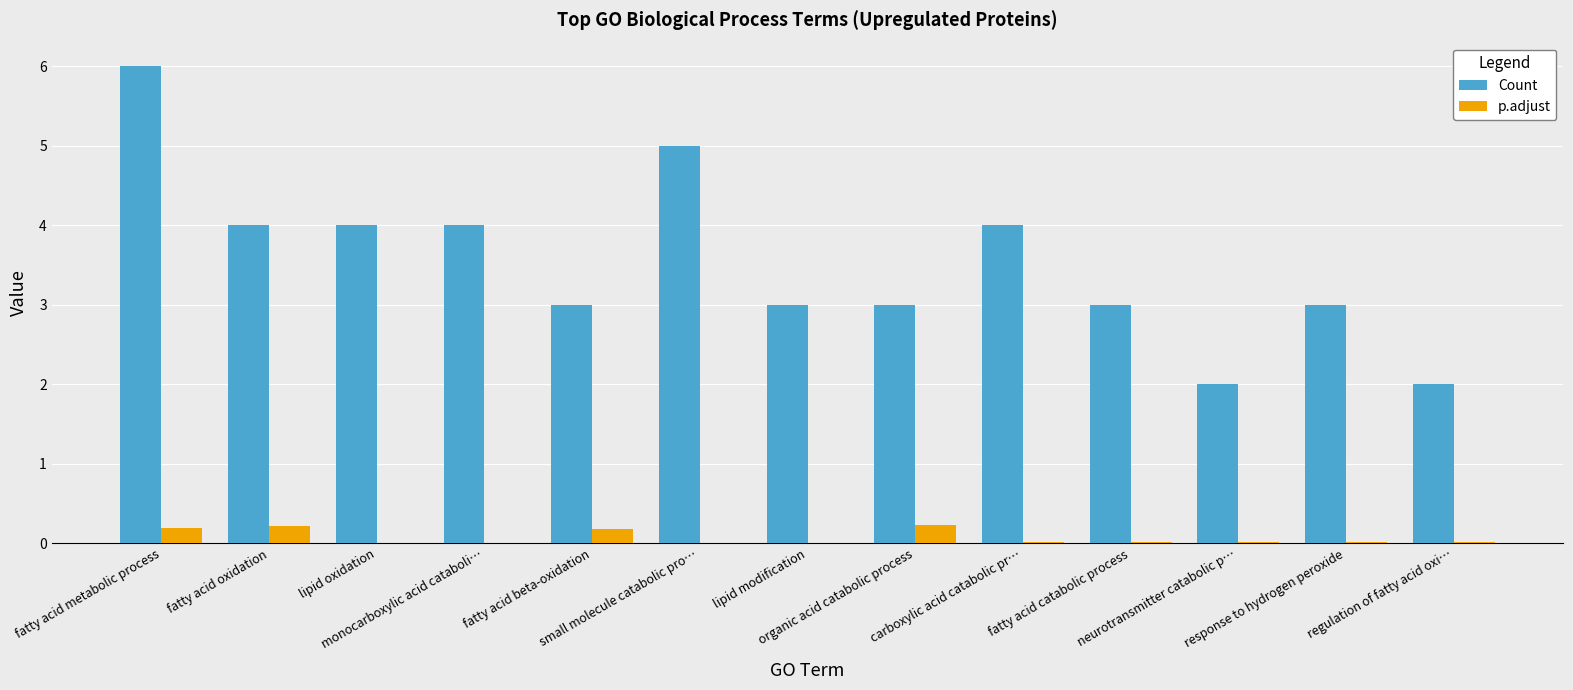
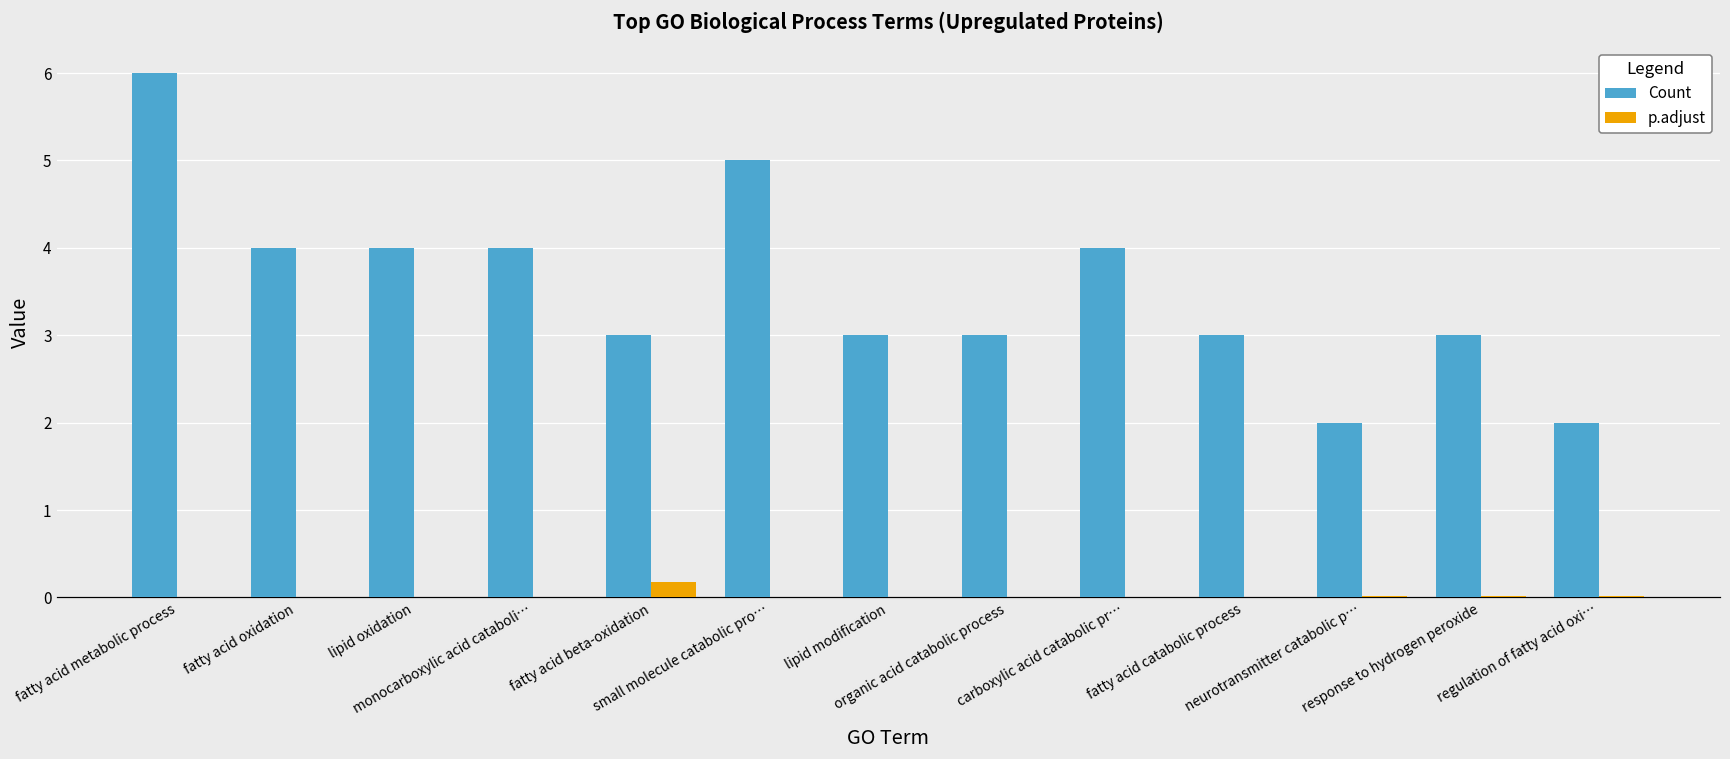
  {
    "Count": {
      "fatty acid metabolic process": 6.0,
      "fatty acid oxidation": 4.0,
      "lipid oxidation": 4.0,
      "monocarboxylic acid cataboli…": 4.0,
      "fatty acid beta-oxidation": 3.0,
      "small molecule catabolic pro…": 5.0,
      "lipid modification": 3.0,
      "organic acid catabolic process": 3.0,
      "carboxylic acid catabolic pr…": 4.0,
      "fatty acid catabolic process": 3.0,
      "neurotransmitter catabolic p…": 2.0,
      "response to hydrogen peroxide": 3.0,
      "regulation of fatty acid oxi…": 2.0
    },
    "p.adjust": {
-     "fatty acid metabolic process": 0.2,
-     "fatty acid oxidation": 0.2,
+     "fatty acid metabolic process": 0.0,
+     "fatty acid oxidation": 0.0,
      "fatty acid beta-oxidation": 0.2,
-     "organic acid catabolic process": 0.2
+     "organic acid catabolic process": 0.0
    }
  }
